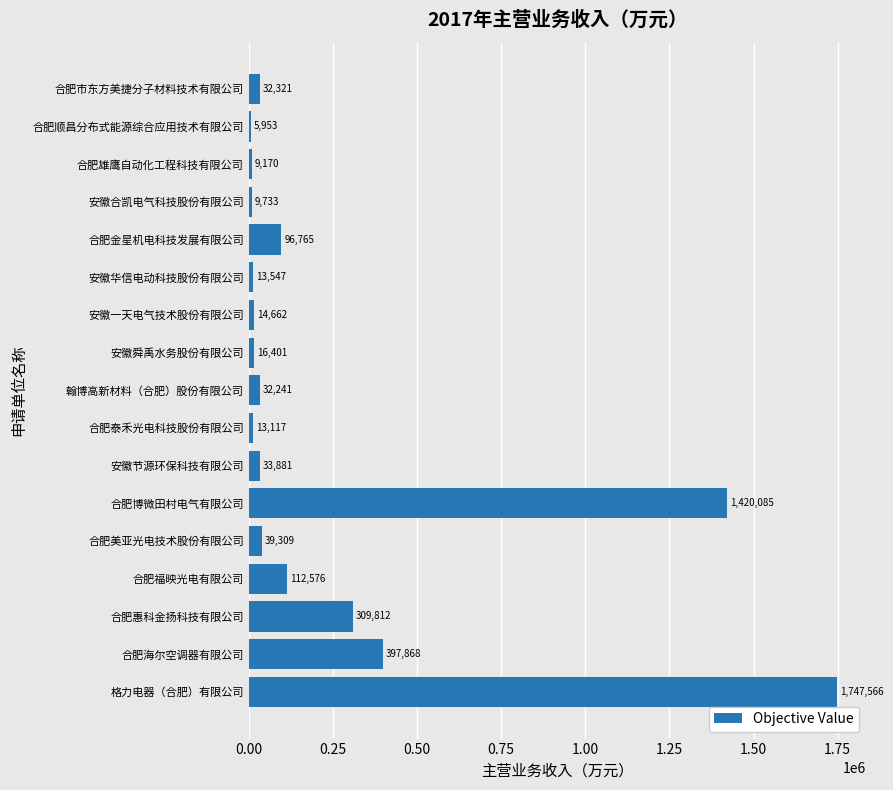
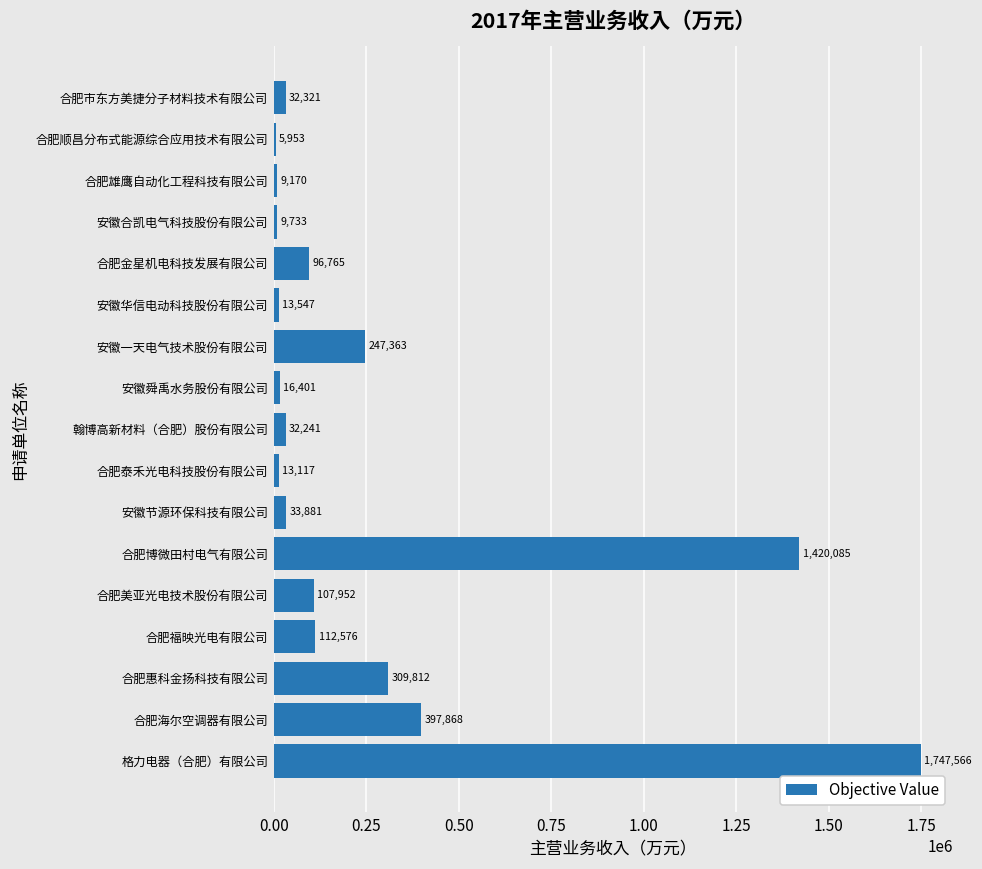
  {
    "合肥市东方美捷分子材料技术有限公司": "32,321",
    "合肥顺昌分布式能源综合应用技术有限公司": "5,953",
    "合肥雄鹰自动化工程科技有限公司": "9,170",
    "安徽合凯电气科技股份有限公司": "9,733",
    "合肥金星机电科技发展有限公司": "96,765",
    "安徽华信电动科技股份有限公司": "13,547",
-   "安徽一天电气技术股份有限公司": "14,662",
+   "安徽一天电气技术股份有限公司": "247,363",
    "安徽舜禹水务股份有限公司": "16,401",
    "翰博高新材料（合肥）股份有限公司": "32,241",
    "合肥泰禾光电科技股份有限公司": "13,117",
    "安徽节源环保科技有限公司": "33,881",
    "合肥博微田村电气有限公司": "1,420,085",
-   "合肥美亚光电技术股份有限公司": "39,309",
+   "合肥美亚光电技术股份有限公司": "107,952",
    "合肥福映光电有限公司": "112,576",
    "合肥惠科金扬科技有限公司": "309,812",
    "合肥海尔空调器有限公司": "397,868",
    "格力电器（合肥）有限公司": "1,747,566"
  }
